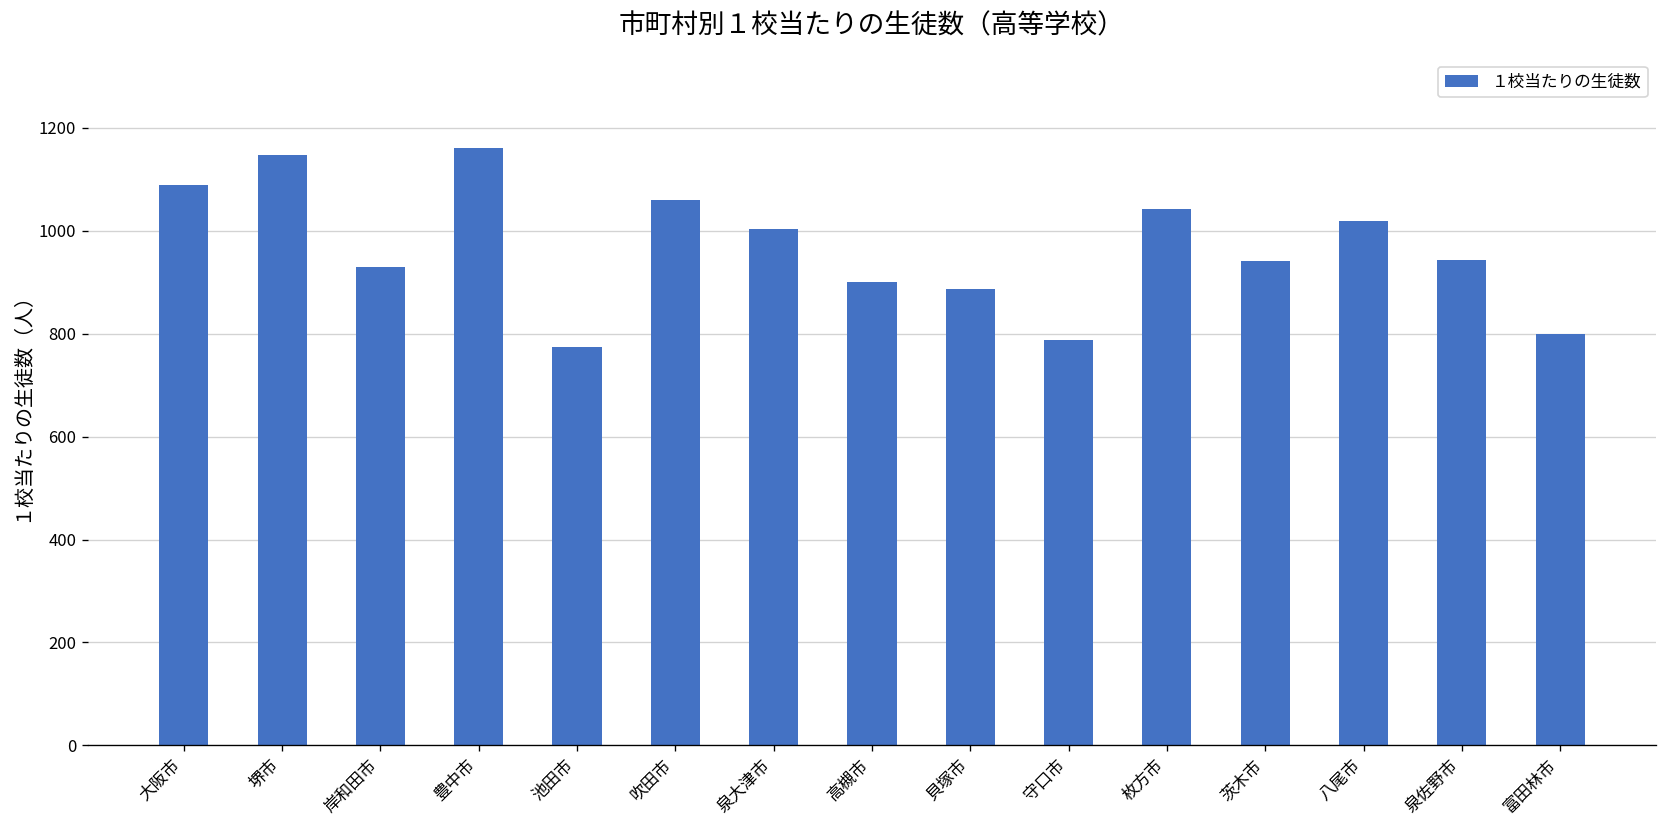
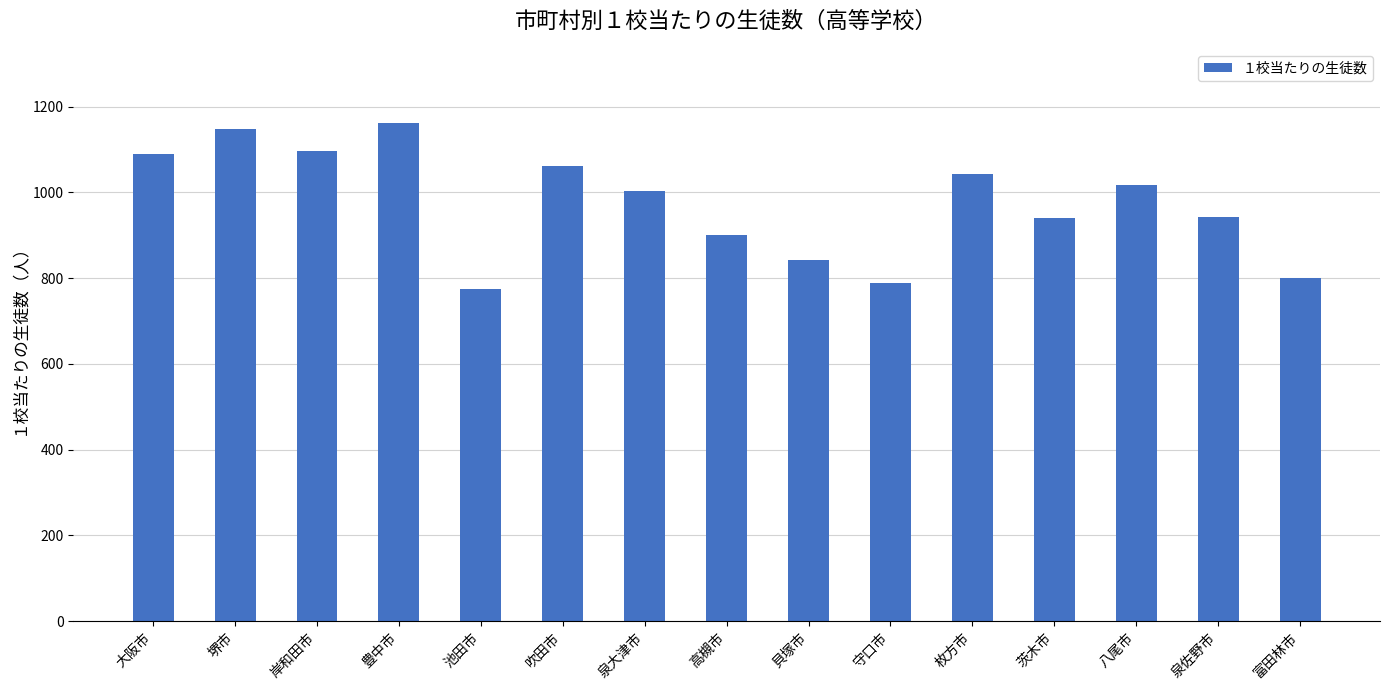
  {
    "大阪市": 1090,
    "堺市": 1150,
-   "岸和田市": 930,
+   "岸和田市": 1100,
    "豊中市": 1160,
    "池田市": 770,
    "吹田市": 1060,
    "泉大津市": 1000,
    "高槻市": 900,
-   "貝塚市": 890,
+   "貝塚市": 840,
    "守口市": 790,
    "枚方市": 1040,
    "茨木市": 940,
    "八尾市": 1020,
    "泉佐野市": 940,
    "富田林市": 800
  }
